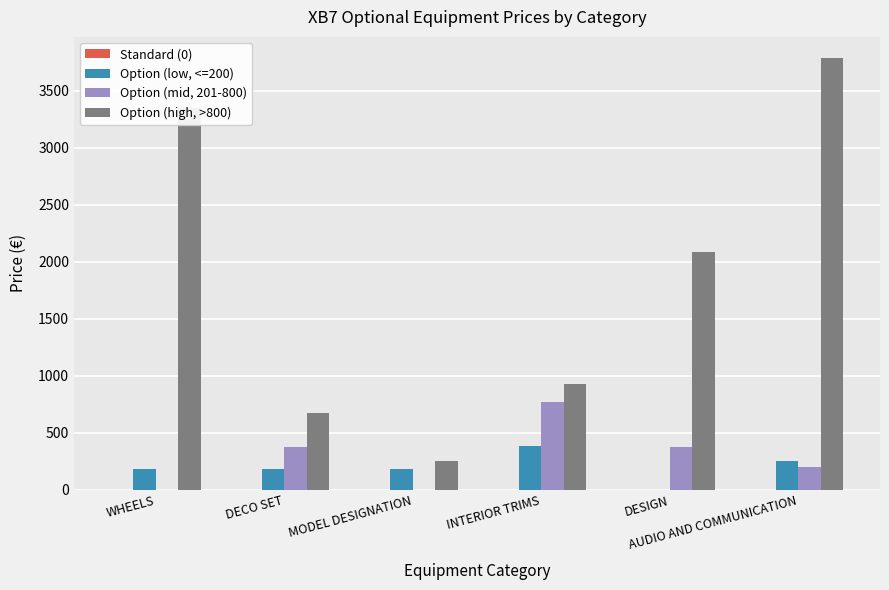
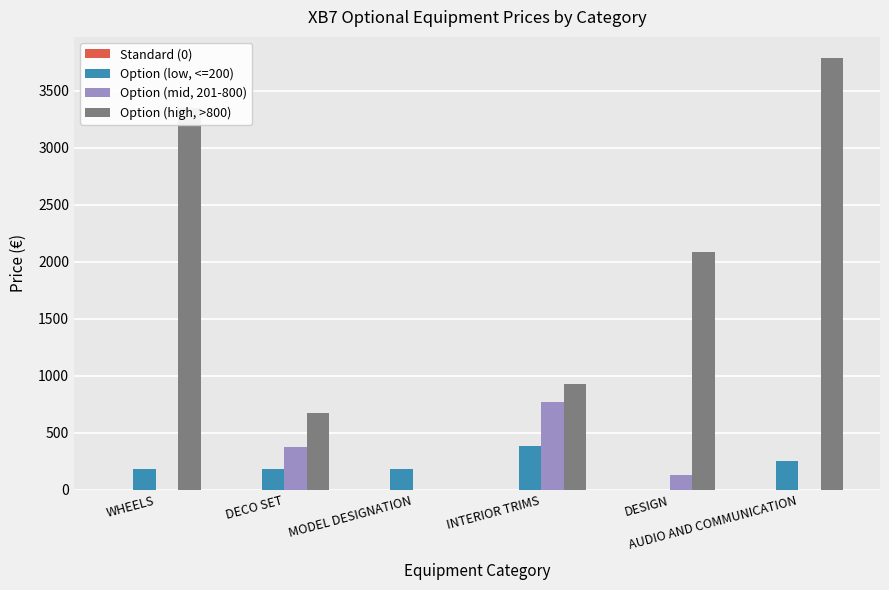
  {
    "Standard (0)": {
      "WHEELS": 0,
      "DECO SET": 0,
      "MODEL DESIGNATION": 0,
      "INTERIOR TRIMS": 0,
      "DESIGN": 0,
      "AUDIO AND COMMUNICATION": 0
    },
    "Option (low, <=200)": {
      "WHEELS": 190,
      "DECO SET": 190,
      "MODEL DESIGNATION": 190,
      "INTERIOR TRIMS": 380,
      "DESIGN": 0,
      "AUDIO AND COMMUNICATION": 250
    },
    "Option (mid, 201-800)": {
      "WHEELS": 0,
      "DECO SET": 370,
      "MODEL DESIGNATION": 0,
      "INTERIOR TRIMS": 770,
-     "DESIGN": 380,
-     "AUDIO AND COMMUNICATION": 200
+     "DESIGN": 120,
+     "AUDIO AND COMMUNICATION": 0
    },
    "Option (high, >800)": {
      "DECO SET": 680,
-     "MODEL DESIGNATION": 250,
+     "MODEL DESIGNATION": 0,
      "INTERIOR TRIMS": 920,
      "DESIGN": 2090,
      "AUDIO AND COMMUNICATION": 3780
    }
  }
